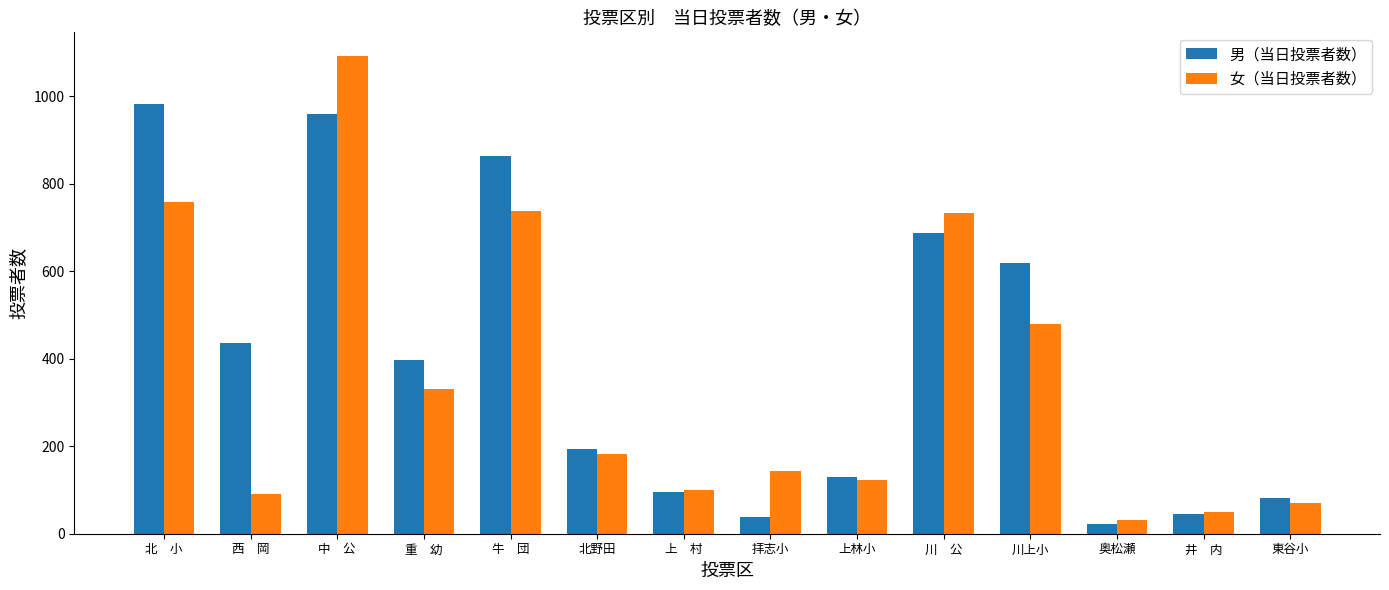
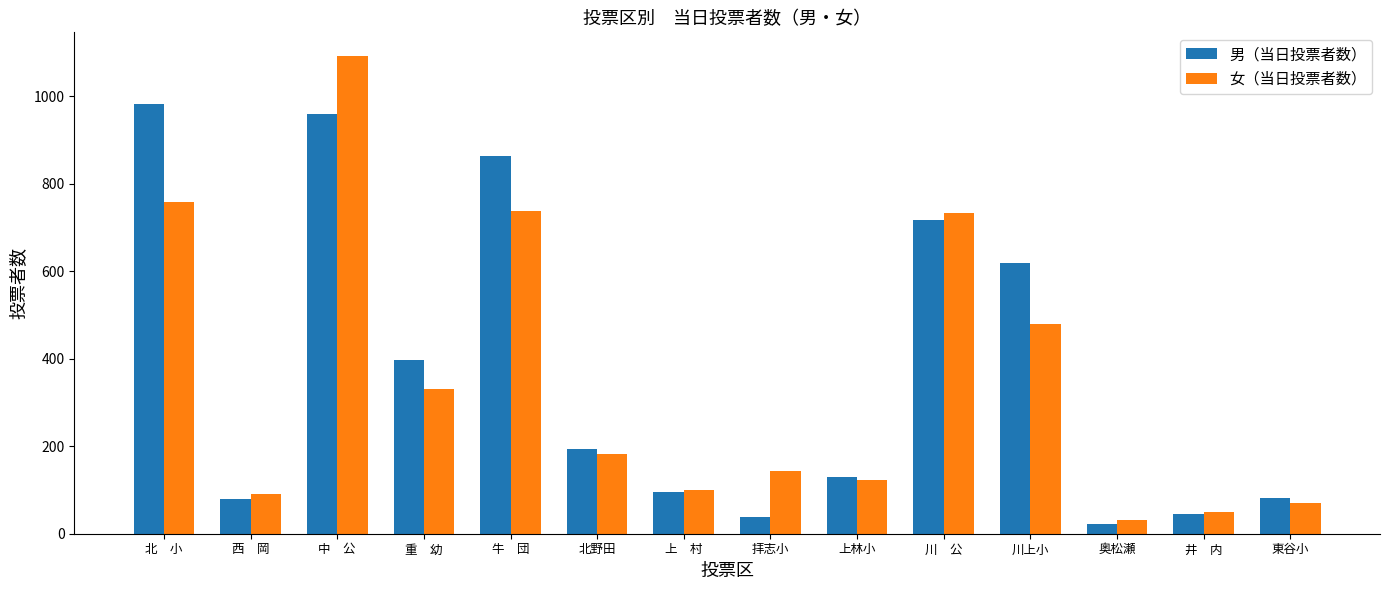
  {
    "男（当日投票者数）": {
      "北 小": 980,
-     "西 岡": 440,
+     "西 岡": 80,
      "中 公": 960,
      "重 幼": 400,
      "牛 団": 860,
      "北野田": 190,
      "上 村": 100,
      "拝志小": 40,
      "上林小": 130,
-     "川 公": 690,
+     "川 公": 720,
      "川上小": 620,
      "奥松瀬": 20,
      "井 内": 50,
      "東谷小": 80
    },
    "女（当日投票者数）": {
      "北 小": 760,
      "西 岡": 90,
      "中 公": 1090,
      "重 幼": 330,
      "牛 団": 740,
      "北野田": 180,
      "上 村": 100,
      "拝志小": 140,
      "上林小": 120,
      "川 公": 730,
      "川上小": 480,
      "奥松瀬": 30,
      "井 内": 50,
      "東谷小": 70
    }
  }
